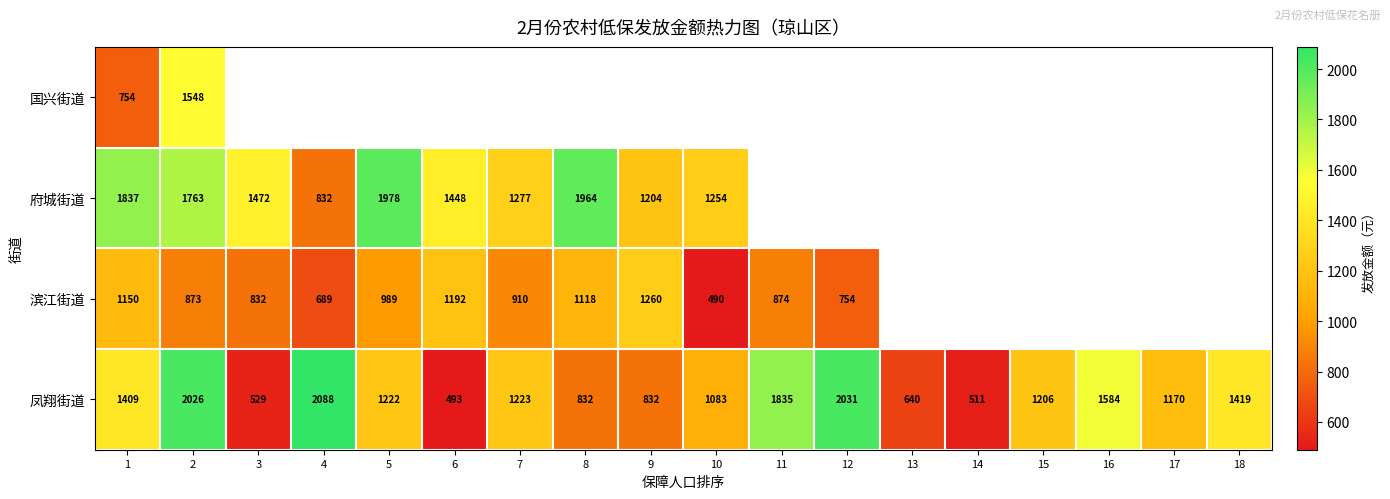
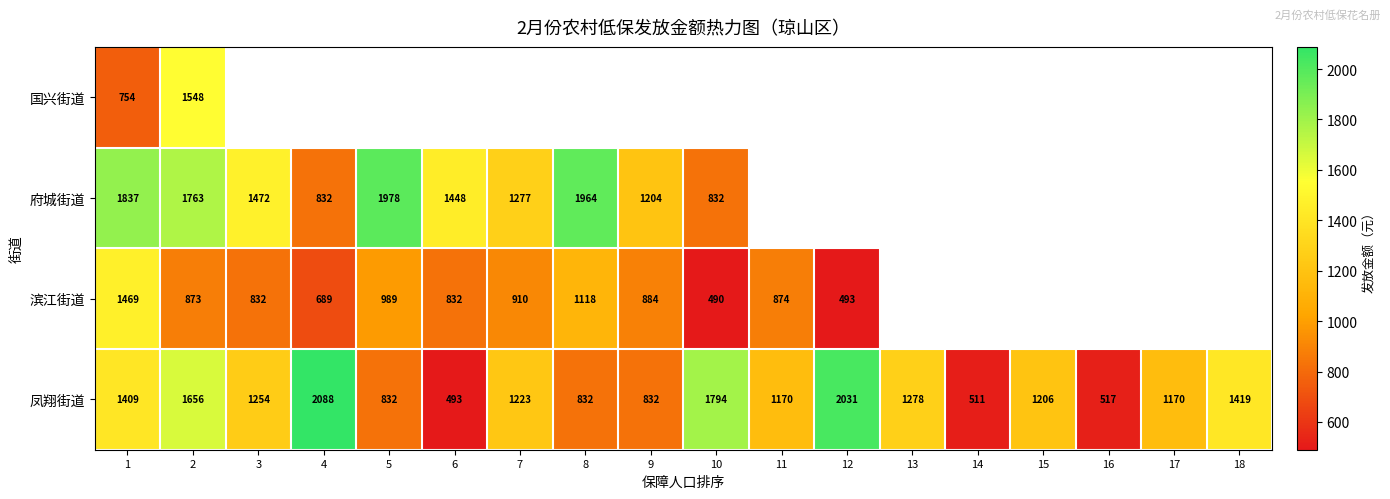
  {
    "国兴街道": {
      "1": 754,
      "2": 1548
    },
    "府城街道": {
      "1": 1837,
      "2": 1763,
      "3": 1472,
      "4": 832,
      "5": 1978,
      "6": 1448,
      "7": 1277,
      "8": 1964,
      "9": 1204,
-     "10": 1254
+     "10": 832
    },
    "滨江街道": {
-     "1": 1150,
+     "1": 1469,
      "2": 873,
      "3": 832,
      "4": 689,
      "5": 989,
-     "6": 1192,
+     "6": 832,
      "7": 910,
      "8": 1118,
-     "9": 1260,
+     "9": 884,
      "10": 490,
      "11": 874,
-     "12": 754
+     "12": 493
    },
    "凤翔街道": {
      "1": 1409,
-     "2": 2026,
-     "3": 529,
+     "2": 1656,
+     "3": 1254,
      "4": 2088,
-     "5": 1222,
+     "5": 832,
      "6": 493,
      "7": 1223,
      "8": 832,
      "9": 832,
-     "10": 1083,
-     "11": 1835,
+     "10": 1794,
+     "11": 1170,
      "12": 2031,
-     "13": 640,
+     "13": 1278,
      "14": 511,
      "15": 1206,
-     "16": 1584,
+     "16": 517,
      "17": 1170,
      "18": 1419
    }
  }
